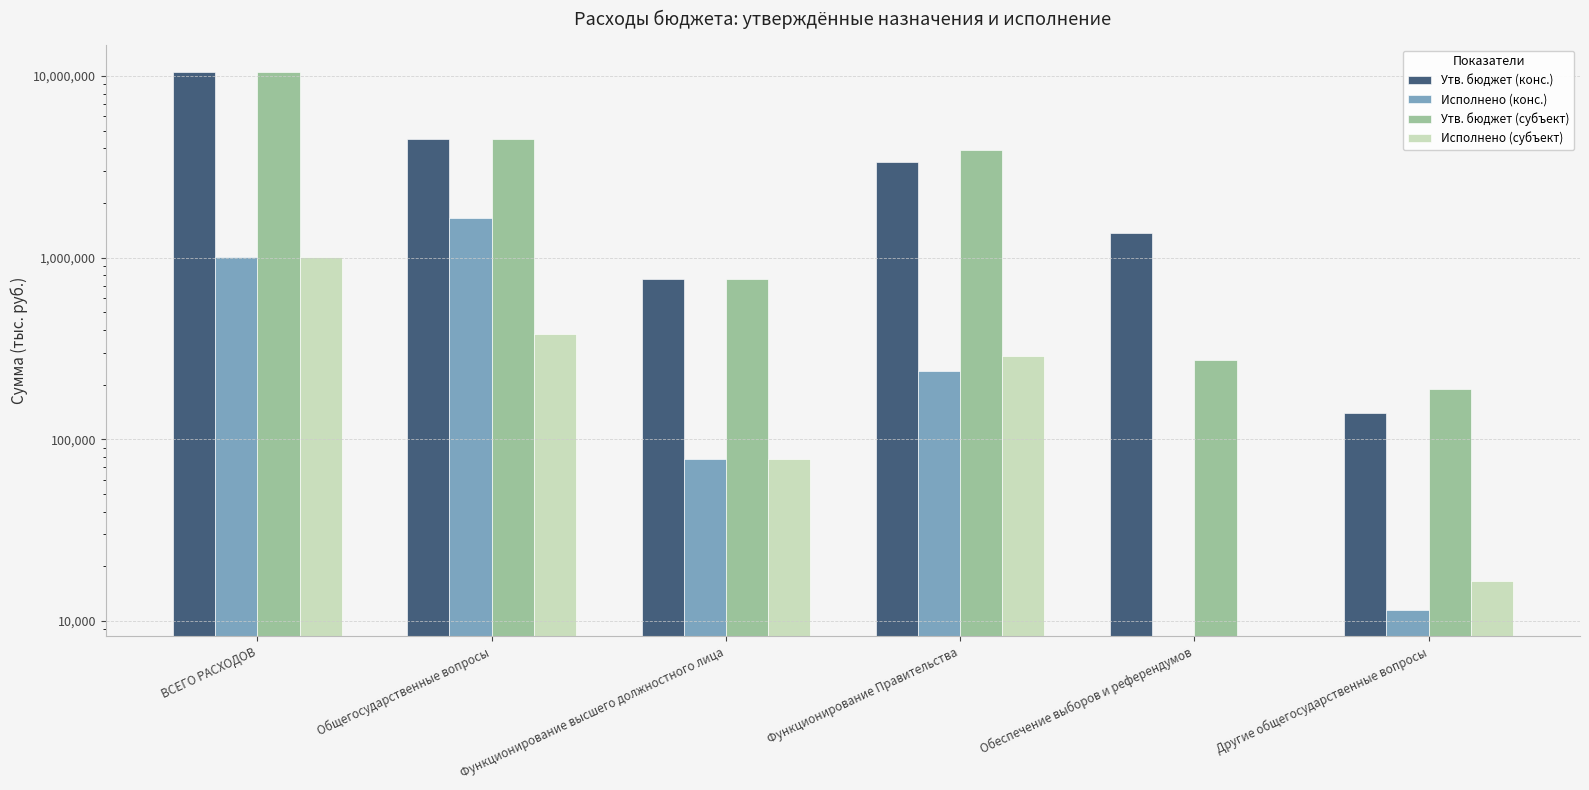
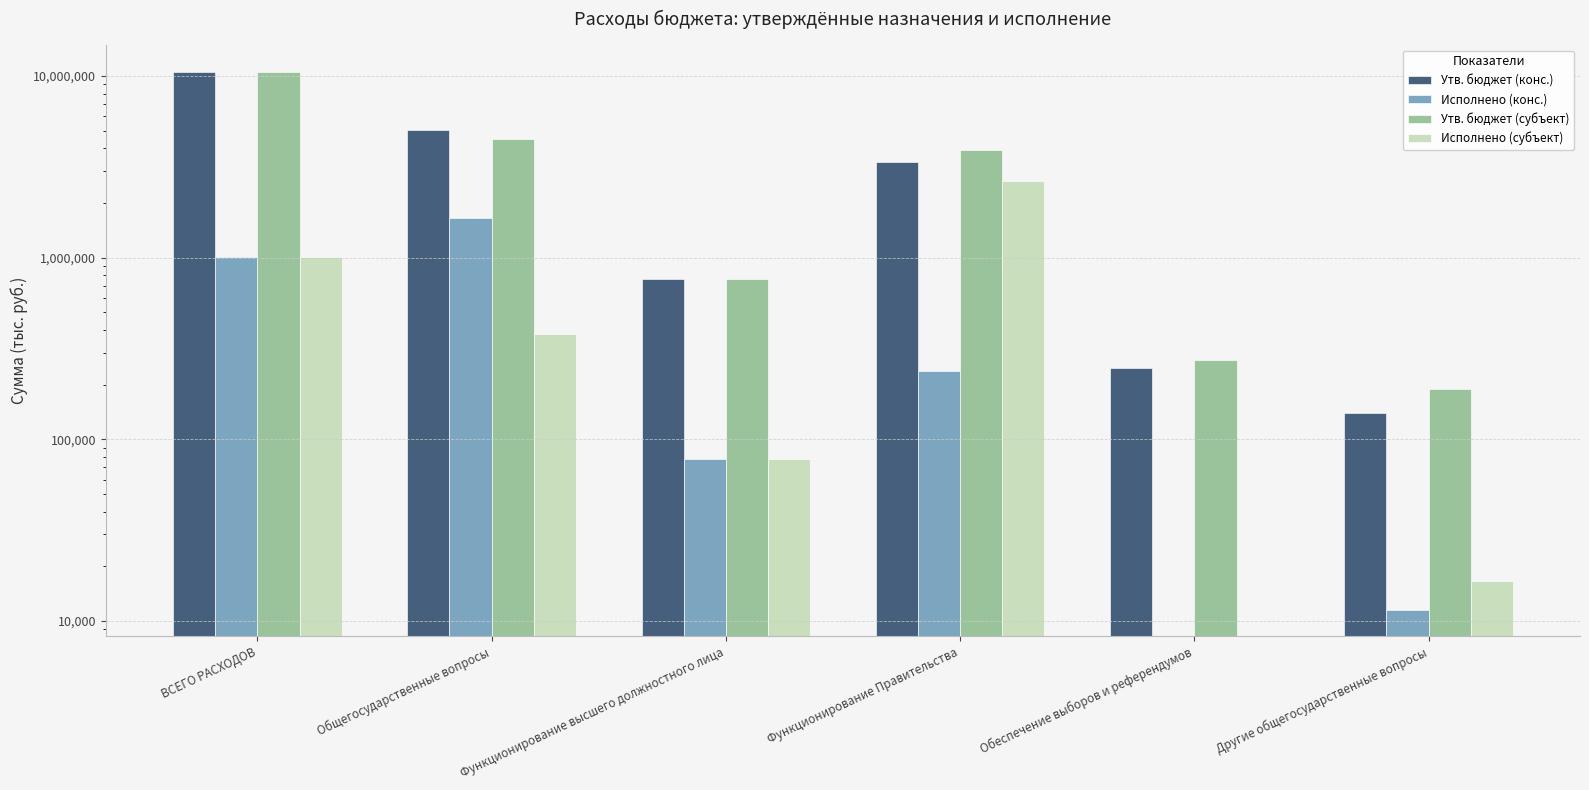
  {
    "Утв. бюджет (конс.)": {
      "ВСЕГО РАСХОДОВ": "11,000,000",
-     "Общегосударственные вопросы": "4,500,000",
+     "Общегосударственные вопросы": "5,000,000",
      "Функционирование высшего должностного лица": "760,000",
      "Функционирование Правительства": "3,400,000",
-     "Обеспечение выборов и референдумов": "1,400,000",
+     "Обеспечение выборов и референдумов": "250,000",
      "Другие общегосударственные вопросы": "140,000"
    },
    "Исполнено (конс.)": {
      "ВСЕГО РАСХОДОВ": "1,000,000",
      "Общегосударственные вопросы": "1,600,000",
      "Функционирование высшего должностного лица": "78,000",
      "Функционирование Правительства": "240,000",
      "Другие общегосударственные вопросы": "12,000"
    },
    "Утв. бюджет (субъект)": {
      "ВСЕГО РАСХОДОВ": "11,000,000",
      "Общегосударственные вопросы": "4,500,000",
      "Функционирование высшего должностного лица": "760,000",
      "Функционирование Правительства": "3,900,000",
      "Обеспечение выборов и референдумов": "270,000",
      "Другие общегосударственные вопросы": "190,000"
    },
    "Исполнено (субъект)": {
      "ВСЕГО РАСХОДОВ": "1,000,000",
      "Общегосударственные вопросы": "380,000",
      "Функционирование высшего должностного лица": "78,000",
-     "Функционирование Правительства": "290,000",
+     "Функционирование Правительства": "2,700,000",
      "Другие общегосударственные вопросы": "17,000"
    }
  }
